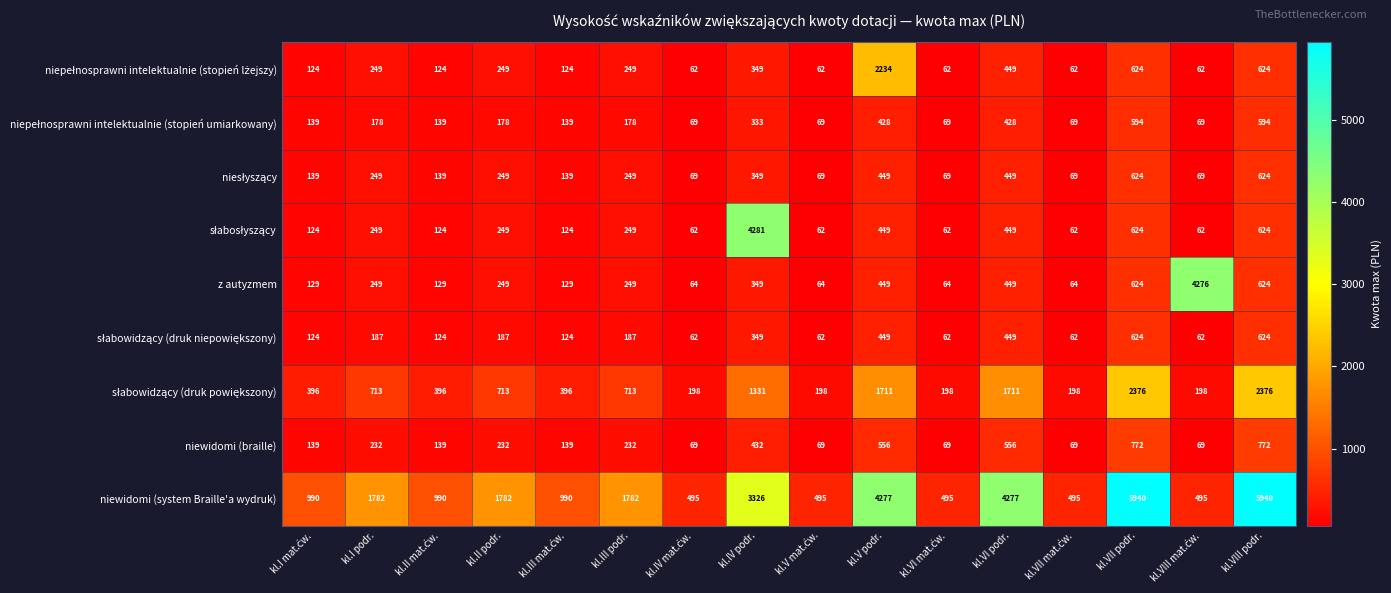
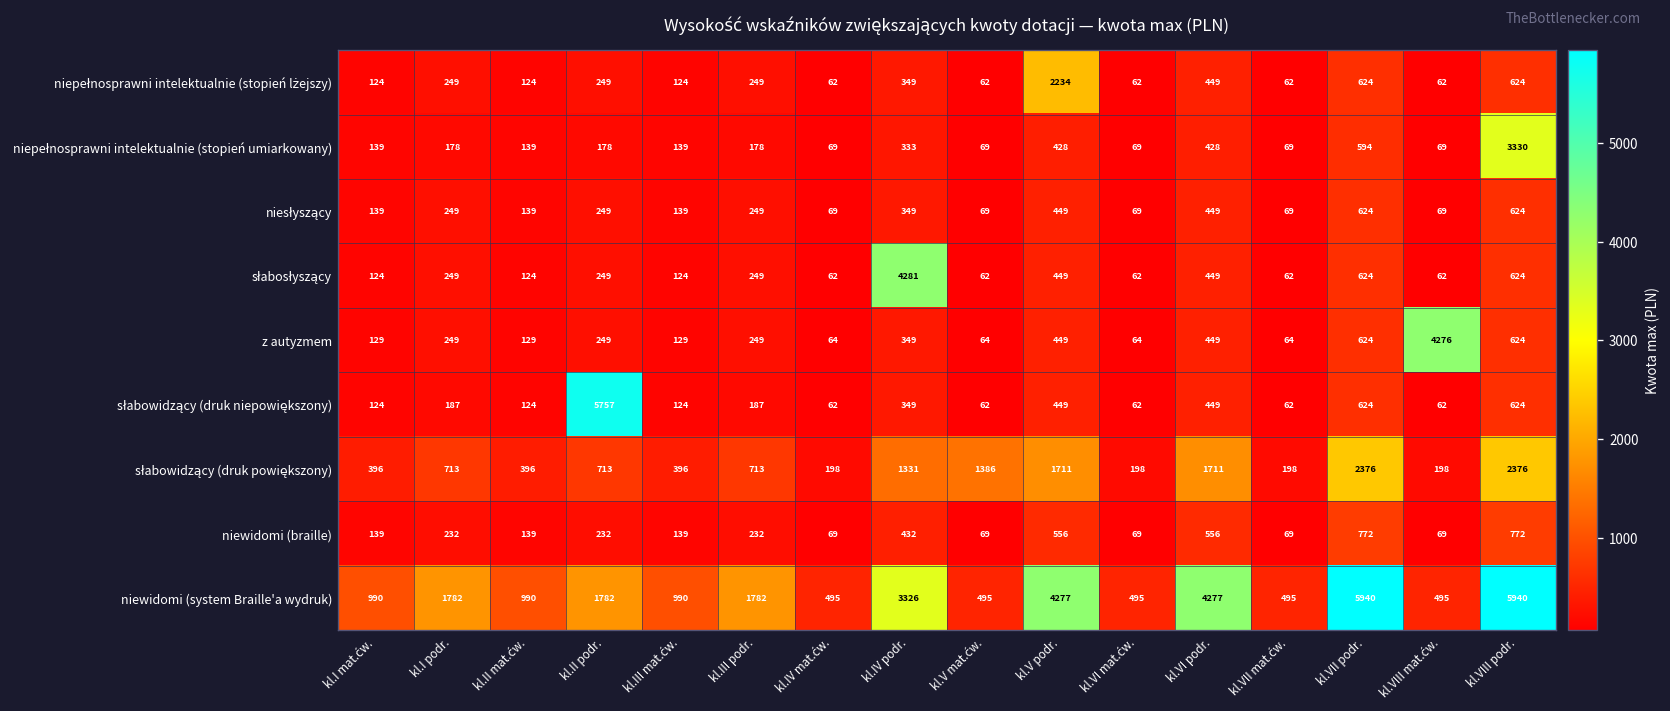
  {
    "niepełnosprawni intelektualnie (stopień lżejszy)": {
      "kl.I mat.ćw.": 124,
      "kl.I podr.": 249,
      "kl.II mat.ćw.": 124,
      "kl.II podr.": 249,
      "kl.III mat.ćw.": 124,
      "kl.III podr.": 249,
      "kl.IV mat.ćw.": 62,
      "kl.IV podr.": 349,
      "kl.V mat.ćw.": 62,
      "kl.V podr.": 2234,
      "kl.VI mat.ćw.": 62,
      "kl.VI podr.": 449,
      "kl.VII mat.ćw.": 62,
      "kl.VII podr.": 624,
      "kl.VIII mat.ćw.": 62,
      "kl.VIII podr.": 624
    },
    "niepełnosprawni intelektualnie (stopień umiarkowany)": {
      "kl.I mat.ćw.": 139,
      "kl.I podr.": 178,
      "kl.II mat.ćw.": 139,
      "kl.II podr.": 178,
      "kl.III mat.ćw.": 139,
      "kl.III podr.": 178,
      "kl.IV mat.ćw.": 69,
      "kl.IV podr.": 333,
      "kl.V mat.ćw.": 69,
      "kl.V podr.": 428,
      "kl.VI mat.ćw.": 69,
      "kl.VI podr.": 428,
      "kl.VII mat.ćw.": 69,
      "kl.VII podr.": 594,
      "kl.VIII mat.ćw.": 69,
-     "kl.VIII podr.": 594
+     "kl.VIII podr.": 3330
    },
    "niesłyszący": {
      "kl.I mat.ćw.": 139,
      "kl.I podr.": 249,
      "kl.II mat.ćw.": 139,
      "kl.II podr.": 249,
      "kl.III mat.ćw.": 139,
      "kl.III podr.": 249,
      "kl.IV mat.ćw.": 69,
      "kl.IV podr.": 349,
      "kl.V mat.ćw.": 69,
      "kl.V podr.": 449,
      "kl.VI mat.ćw.": 69,
      "kl.VI podr.": 449,
      "kl.VII mat.ćw.": 69,
      "kl.VII podr.": 624,
      "kl.VIII mat.ćw.": 69,
      "kl.VIII podr.": 624
    },
    "słabosłyszący": {
      "kl.I mat.ćw.": 124,
      "kl.I podr.": 249,
      "kl.II mat.ćw.": 124,
      "kl.II podr.": 249,
      "kl.III mat.ćw.": 124,
      "kl.III podr.": 249,
      "kl.IV mat.ćw.": 62,
      "kl.IV podr.": 4281,
      "kl.V mat.ćw.": 62,
      "kl.V podr.": 449,
      "kl.VI mat.ćw.": 62,
      "kl.VI podr.": 449,
      "kl.VII mat.ćw.": 62,
      "kl.VII podr.": 624,
      "kl.VIII mat.ćw.": 62,
      "kl.VIII podr.": 624
    },
    "z autyzmem": {
      "kl.I mat.ćw.": 129,
      "kl.I podr.": 249,
      "kl.II mat.ćw.": 129,
      "kl.II podr.": 249,
      "kl.III mat.ćw.": 129,
      "kl.III podr.": 249,
      "kl.IV mat.ćw.": 64,
      "kl.IV podr.": 349,
      "kl.V mat.ćw.": 64,
      "kl.V podr.": 449,
      "kl.VI mat.ćw.": 64,
      "kl.VI podr.": 449,
      "kl.VII mat.ćw.": 64,
      "kl.VII podr.": 624,
      "kl.VIII mat.ćw.": 4276,
      "kl.VIII podr.": 624
    },
    "słabowidzący (druk niepowiększony)": {
      "kl.I mat.ćw.": 124,
      "kl.I podr.": 187,
      "kl.II mat.ćw.": 124,
-     "kl.II podr.": 187,
+     "kl.II podr.": 5757,
      "kl.III mat.ćw.": 124,
      "kl.III podr.": 187,
      "kl.IV mat.ćw.": 62,
      "kl.IV podr.": 349,
      "kl.V mat.ćw.": 62,
      "kl.V podr.": 449,
      "kl.VI mat.ćw.": 62,
      "kl.VI podr.": 449,
      "kl.VII mat.ćw.": 62,
      "kl.VII podr.": 624,
      "kl.VIII mat.ćw.": 62,
      "kl.VIII podr.": 624
    },
    "słabowidzący (druk powiększony)": {
      "kl.I mat.ćw.": 396,
      "kl.I podr.": 713,
      "kl.II mat.ćw.": 396,
      "kl.II podr.": 713,
      "kl.III mat.ćw.": 396,
      "kl.III podr.": 713,
      "kl.IV mat.ćw.": 198,
      "kl.IV podr.": 1331,
-     "kl.V mat.ćw.": 198,
+     "kl.V mat.ćw.": 1386,
      "kl.V podr.": 1711,
      "kl.VI mat.ćw.": 198,
      "kl.VI podr.": 1711,
      "kl.VII mat.ćw.": 198,
      "kl.VII podr.": 2376,
      "kl.VIII mat.ćw.": 198,
      "kl.VIII podr.": 2376
    },
    "niewidomi (braille)": {
      "kl.I mat.ćw.": 139,
      "kl.I podr.": 232,
      "kl.II mat.ćw.": 139,
      "kl.II podr.": 232,
      "kl.III mat.ćw.": 139,
      "kl.III podr.": 232,
      "kl.IV mat.ćw.": 69,
      "kl.IV podr.": 432,
      "kl.V mat.ćw.": 69,
      "kl.V podr.": 556,
      "kl.VI mat.ćw.": 69,
      "kl.VI podr.": 556,
      "kl.VII mat.ćw.": 69,
      "kl.VII podr.": 772,
      "kl.VIII mat.ćw.": 69,
      "kl.VIII podr.": 772
    },
    "niewidomi (system Braille'a wydruk)": {
      "kl.I mat.ćw.": 990,
      "kl.I podr.": 1782,
      "kl.II mat.ćw.": 990,
      "kl.II podr.": 1782,
      "kl.III mat.ćw.": 990,
      "kl.III podr.": 1782,
      "kl.IV mat.ćw.": 495,
      "kl.IV podr.": 3326,
      "kl.V mat.ćw.": 495,
      "kl.V podr.": 4277,
      "kl.VI mat.ćw.": 495,
      "kl.VI podr.": 4277,
      "kl.VII mat.ćw.": 495,
      "kl.VII podr.": 5940,
      "kl.VIII mat.ćw.": 495,
      "kl.VIII podr.": 5940
    }
  }
